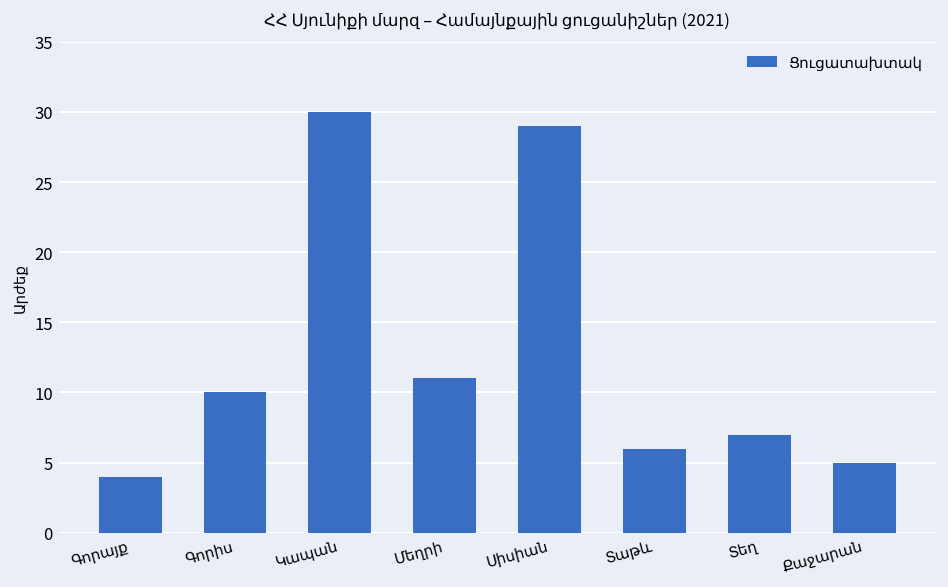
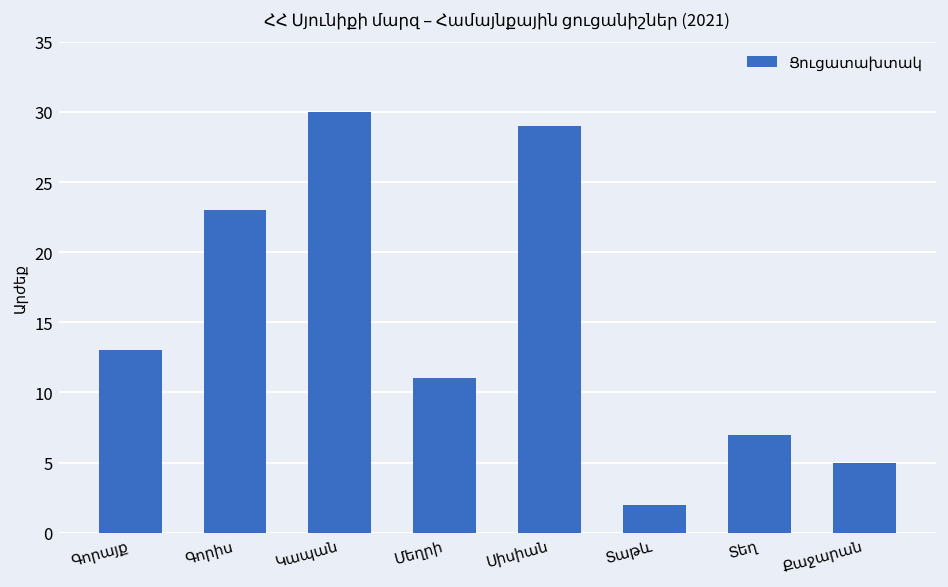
  {
-   "Գորայք": 4,
-   "Գորիս": 10,
+   "Գորայք": 13,
+   "Գորիս": 23,
    "Կապան": 30,
    "Մեղրի": 11,
    "Սիսիան": 29,
-   "Տաթև": 6,
+   "Տաթև": 2,
    "Տեղ": 7,
    "Քաջարան": 5
  }
